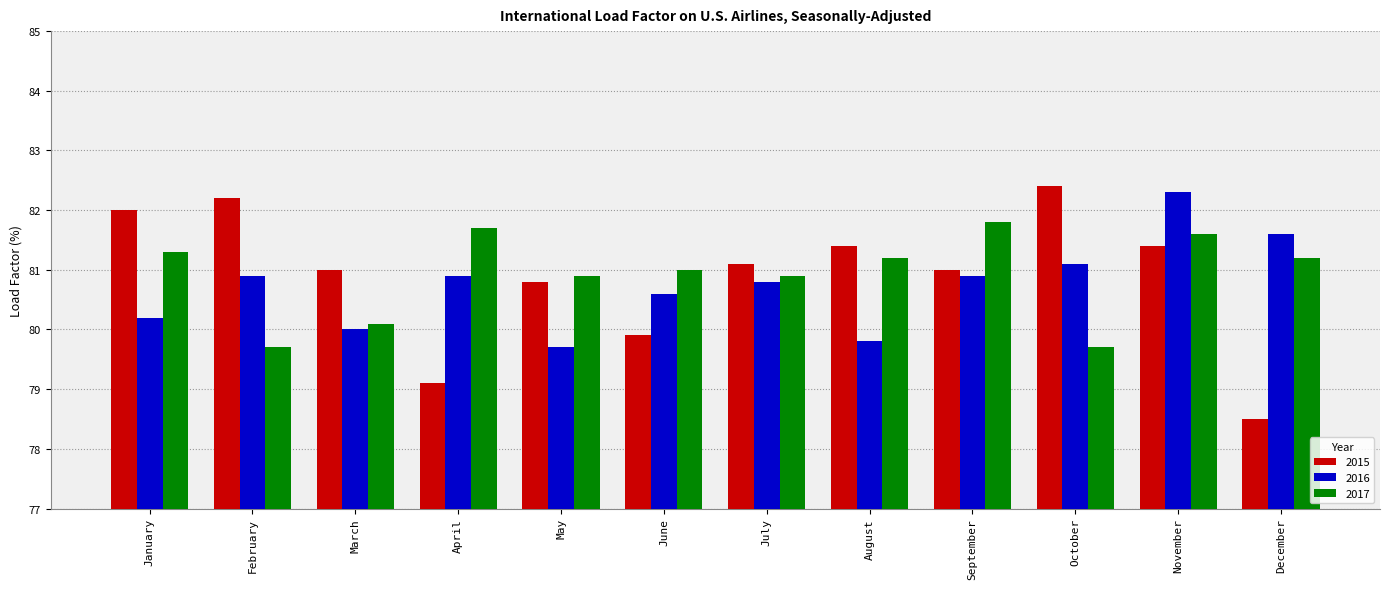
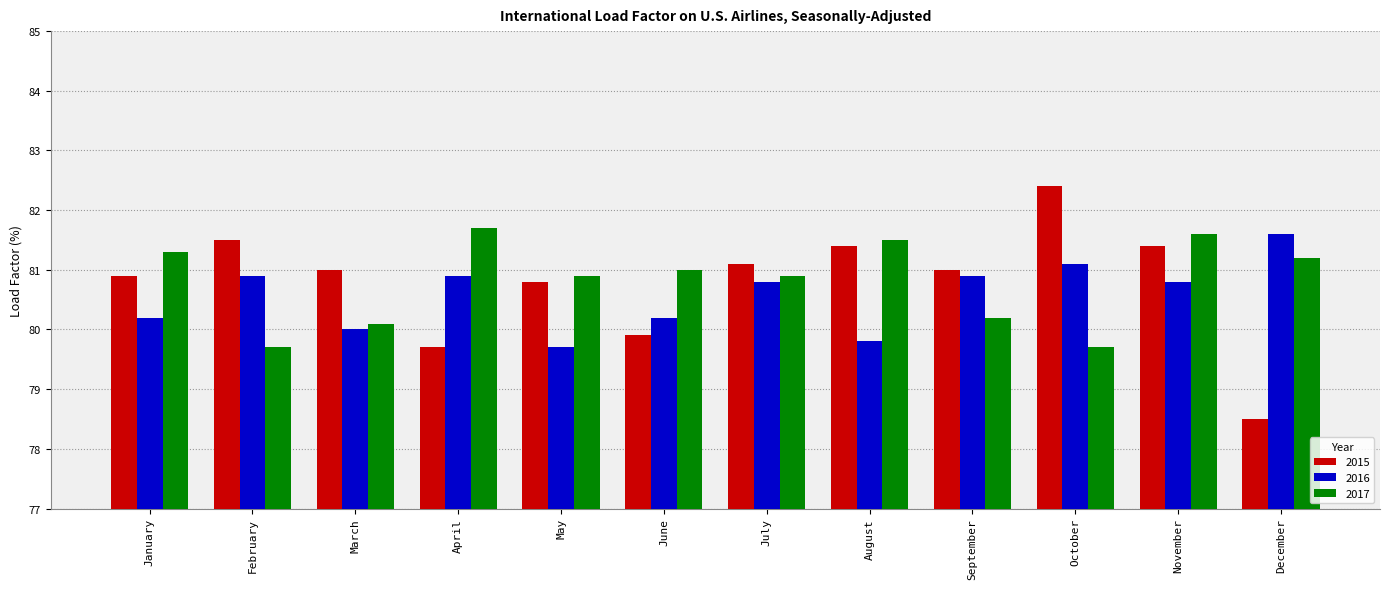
  {
    "2015": {
-     "January": 82.0,
-     "February": 82.2,
+     "January": 80.9,
+     "February": 81.5,
      "March": 81.0,
-     "April": 79.1,
+     "April": 79.7,
      "May": 80.8,
      "June": 79.9,
      "July": 81.1,
      "August": 81.4,
      "September": 81.0,
      "October": 82.4,
      "November": 81.4,
      "December": 78.5
    },
    "2016": {
      "January": 80.2,
      "February": 80.9,
      "March": 80.0,
      "April": 80.9,
      "May": 79.7,
-     "June": 80.6,
+     "June": 80.2,
      "July": 80.8,
      "August": 79.8,
      "September": 80.9,
      "October": 81.1,
-     "November": 82.3,
+     "November": 80.8,
      "December": 81.6
    },
    "2017": {
      "January": 81.3,
      "February": 79.7,
      "March": 80.1,
      "April": 81.7,
      "May": 80.9,
      "June": 81.0,
      "July": 80.9,
-     "August": 81.2,
-     "September": 81.8,
+     "August": 81.5,
+     "September": 80.2,
      "October": 79.7,
      "November": 81.6,
      "December": 81.2
    }
  }
